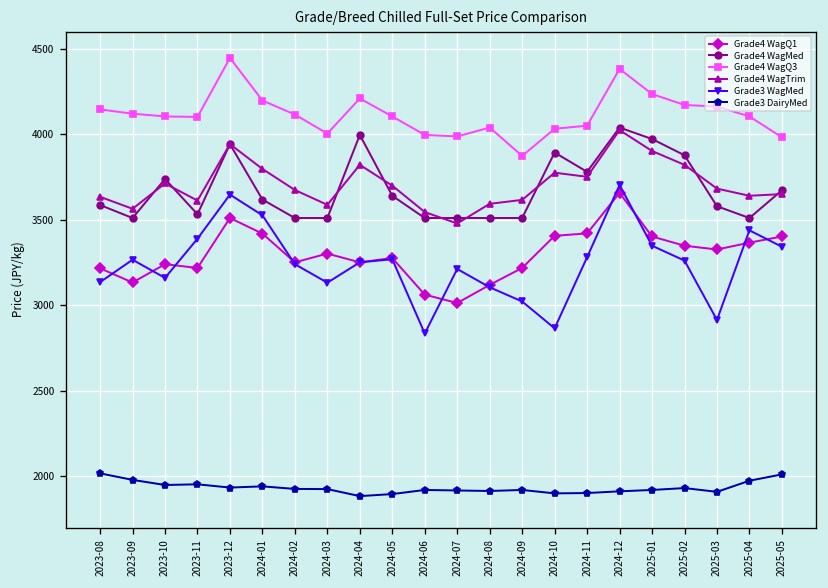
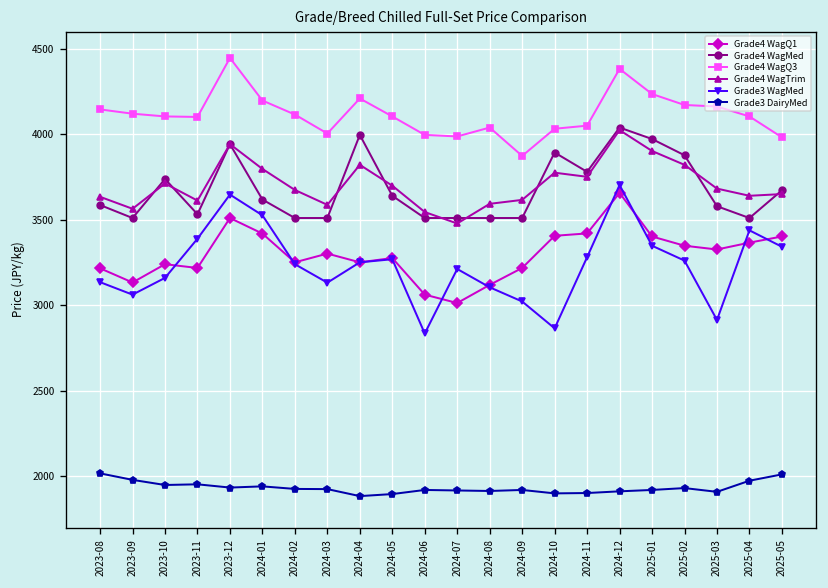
  {
    "Grade4 WagQ3": {
      "2023-08": 4150,
      "2023-09": 4120,
      "2023-10": 4100,
      "2023-11": 4100,
      "2023-12": 4450,
      "2024-01": 4200,
      "2024-02": 4120,
      "2024-03": 4000,
      "2024-04": 4210,
      "2024-05": 4100,
      "2024-06": 4000,
      "2024-07": 3990,
      "2024-08": 4040,
      "2024-09": 3870,
      "2024-10": 4030,
      "2024-11": 4050,
      "2024-12": 4380,
      "2025-01": 4240,
      "2025-02": 4170,
      "2025-04": 4100,
      "2025-05": 3980
    },
    "Grade3 WagMed": {
      "2023-08": 3140,
-     "2023-09": 3270,
+     "2023-09": 3060,
      "2023-10": 3160,
      "2023-11": 3390,
      "2023-12": 3650,
      "2024-01": 3530,
      "2024-03": 3130,
      "2024-06": 2840,
      "2024-07": 3210,
      "2024-09": 3020,
      "2024-10": 2870,
      "2024-11": 3280,
      "2024-12": 3700,
      "2025-01": 3350,
      "2025-02": 3260,
      "2025-03": 2910,
      "2025-04": 3440,
      "2025-05": 3340
    },
    "Grade3 DairyMed": {
      "2023-08": 2020,
      "2023-09": 1980,
      "2023-10": 1950,
      "2023-11": 1950,
      "2023-12": 1930,
      "2024-01": 1940,
      "2024-02": 1930,
      "2024-03": 1930,
      "2024-04": 1880,
      "2024-05": 1900,
      "2024-06": 1920,
      "2024-07": 1920,
      "2024-08": 1910,
      "2024-09": 1920,
      "2024-10": 1900,
      "2024-11": 1900,
      "2024-12": 1910,
      "2025-01": 1920,
      "2025-02": 1930,
      "2025-03": 1910,
      "2025-04": 1970,
      "2025-05": 2010
    }
  }
